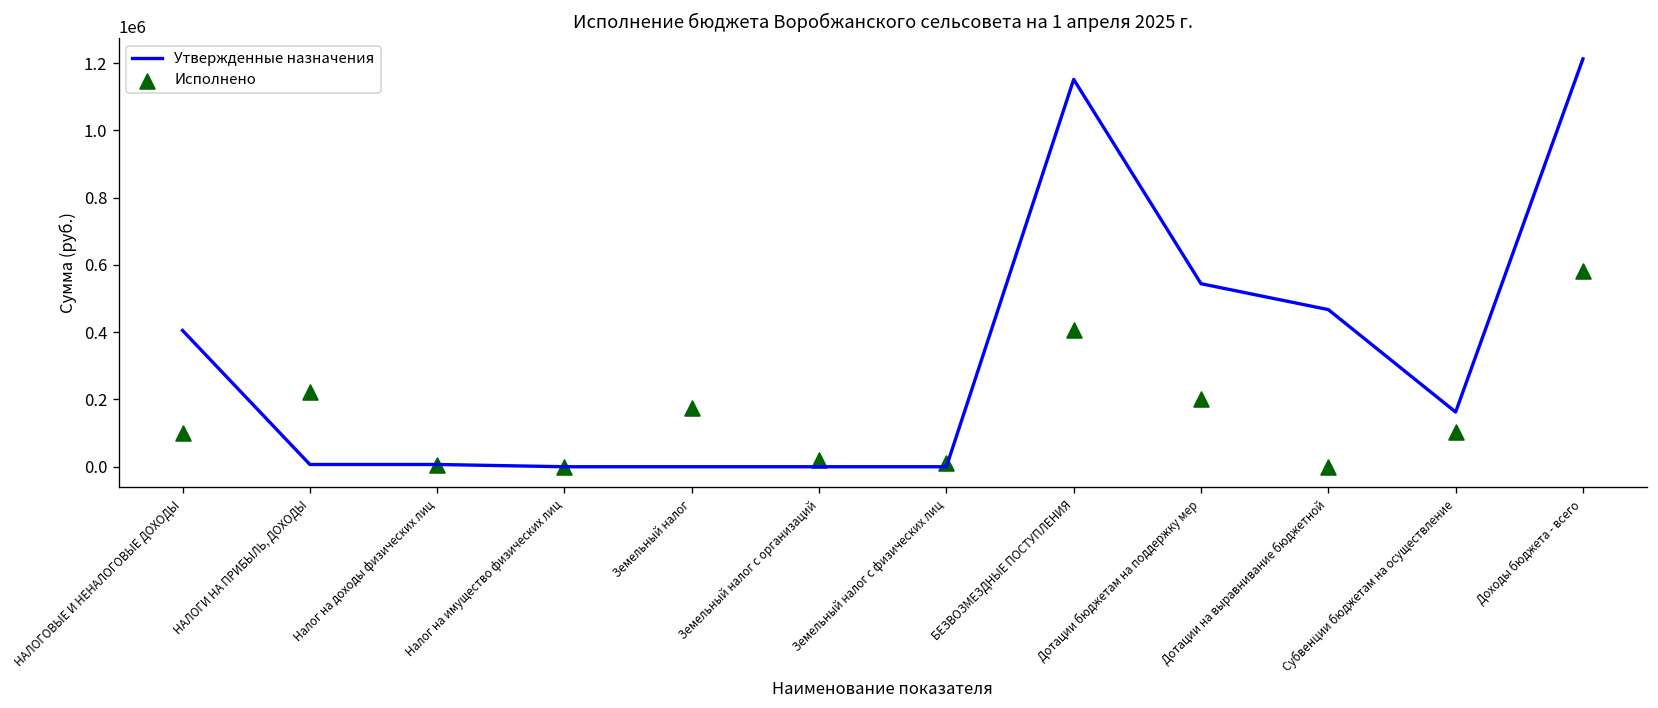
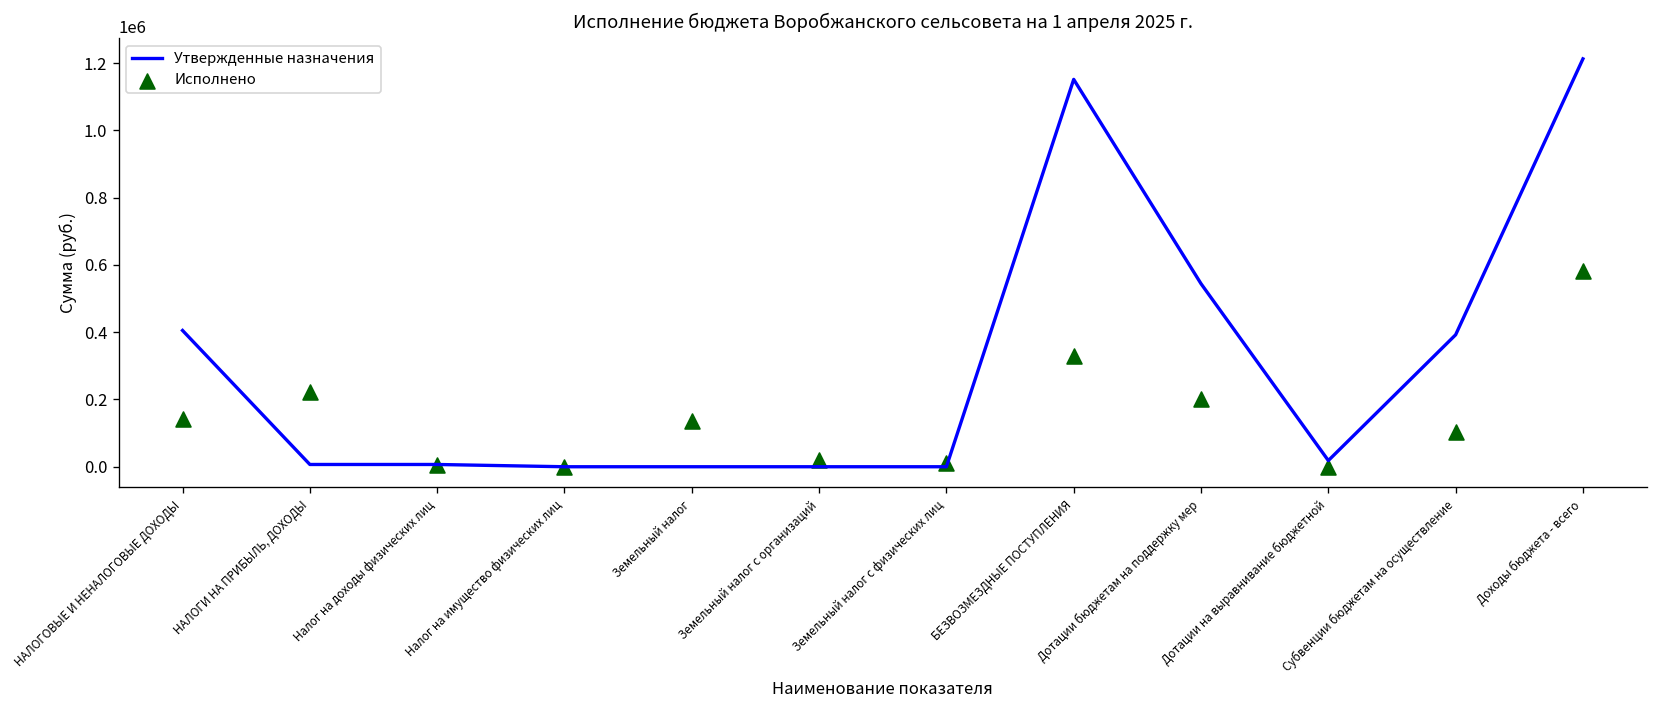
  {
    "Исполнено": {
-     "НАЛОГОВЫЕ И НЕНАЛОГОВЫЕ ДОХОДЫ": 100000,
-     "Земельный налог": 180000,
-     "БЕЗВОЗМЕЗДНЫЕ ПОСТУПЛЕНИЯ": 410000
+     "НАЛОГОВЫЕ И НЕНАЛОГОВЫЕ ДОХОДЫ": 140000,
+     "Земельный налог": 140000,
+     "БЕЗВОЗМЕЗДНЫЕ ПОСТУПЛЕНИЯ": 330000
    },
    "Утвержденные назначения": {
      "НАЛОГОВЫЕ И НЕНАЛОГОВЫЕ ДОХОДЫ": 410000,
      "НАЛОГИ НА ПРИБЫЛЬ, ДОХОДЫ": 10000,
      "Земельный налог": 0,
      "Земельный налог с организаций": 0,
      "Земельный налог с физических лиц": 0,
      "БЕЗВОЗМЕЗДНЫЕ ПОСТУПЛЕНИЯ": 1150000,
      "Дотации бюджетам на поддержку мер": 540000,
-     "Дотации на выравнивание бюджетной": 470000,
-     "Субвенции бюджетам на осуществление": 160000,
+     "Дотации на выравнивание бюджетной": 20000,
+     "Субвенции бюджетам на осуществление": 390000,
      "Доходы бюджета - всего": 1210000
    }
  }
